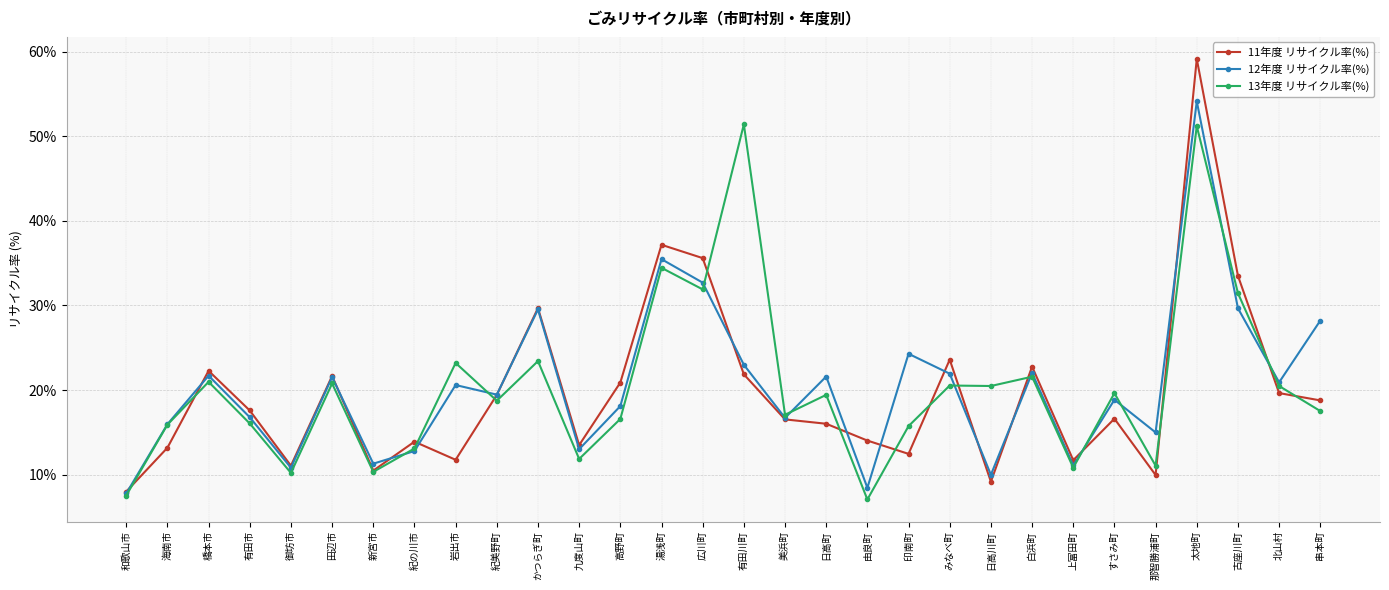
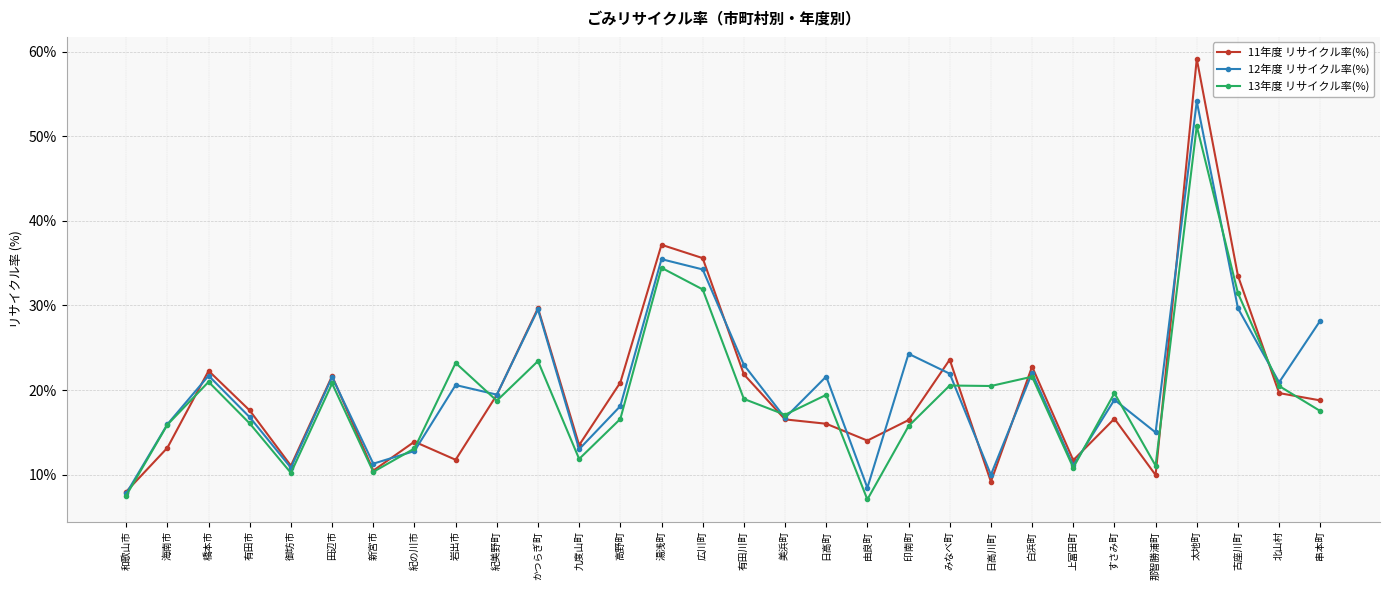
  {
    "11年度 リサイクル率(%)": {
      "海南市": "13%",
      "橋本市": "22%",
      "有田市": "18%",
      "紀の川市": "14%",
      "岩出市": "12%",
      "九度山町": "13%",
      "高野町": "21%",
      "湯浅町": "37%",
      "広川町": "36%",
      "有田川町": "22%",
      "日高町": "16%",
      "由良町": "14%",
-     "印南町": "12%",
+     "印南町": "16%",
      "みなべ町": "24%",
      "日高川町": "9%",
      "白浜町": "23%",
      "上富田町": "12%",
      "すさみ町": "17%",
      "那智勝浦町": "10%",
      "太地町": "59%",
      "古座川町": "34%",
      "北山村": "20%",
      "串本町": "19%"
    },
    "12年度 リサイクル率(%)": {
      "橋本市": "22%",
      "有田市": "17%",
      "新宮市": "11%",
      "岩出市": "21%",
      "九度山町": "13%",
      "高野町": "18%",
      "湯浅町": "35%",
-     "広川町": "33%",
+     "広川町": "34%",
      "有田川町": "23%",
      "日高町": "22%",
      "由良町": "8%",
      "印南町": "24%",
      "みなべ町": "22%",
      "日高川町": "10%",
      "白浜町": "22%",
      "すさみ町": "19%",
      "那智勝浦町": "15%",
      "太地町": "54%",
      "古座川町": "30%",
      "北山村": "21%",
      "串本町": "28%"
    },
    "13年度 リサイクル率(%)": {
      "橋本市": "21%",
      "有田市": "16%",
      "御坊市": "10%",
      "田辺市": "21%",
      "岩出市": "23%",
      "紀美野町": "19%",
      "かつらぎ町": "23%",
      "九度山町": "12%",
      "高野町": "17%",
      "湯浅町": "34%",
      "広川町": "32%",
-     "有田川町": "51%",
+     "有田川町": "19%",
      "美浜町": "17%",
      "日高町": "19%",
      "由良町": "7%",
      "印南町": "16%",
      "みなべ町": "21%",
      "日高川町": "20%",
      "白浜町": "22%",
      "すさみ町": "20%",
      "那智勝浦町": "11%",
      "太地町": "51%",
      "古座川町": "31%",
      "北山村": "20%",
      "串本町": "18%"
    }
  }
